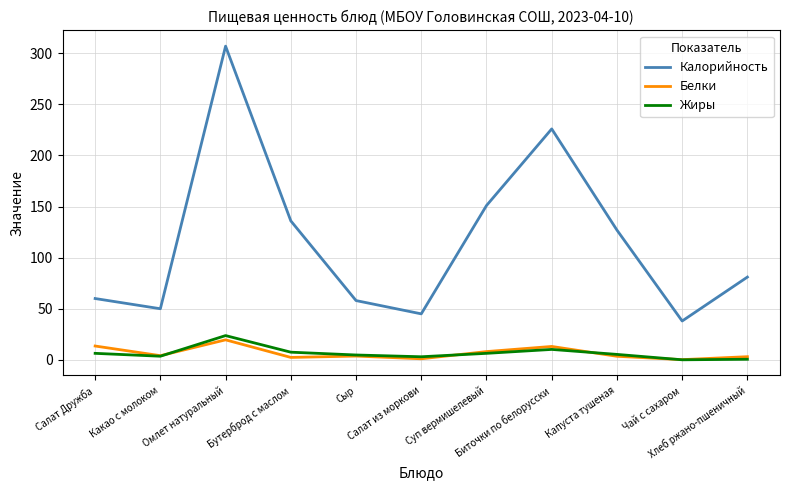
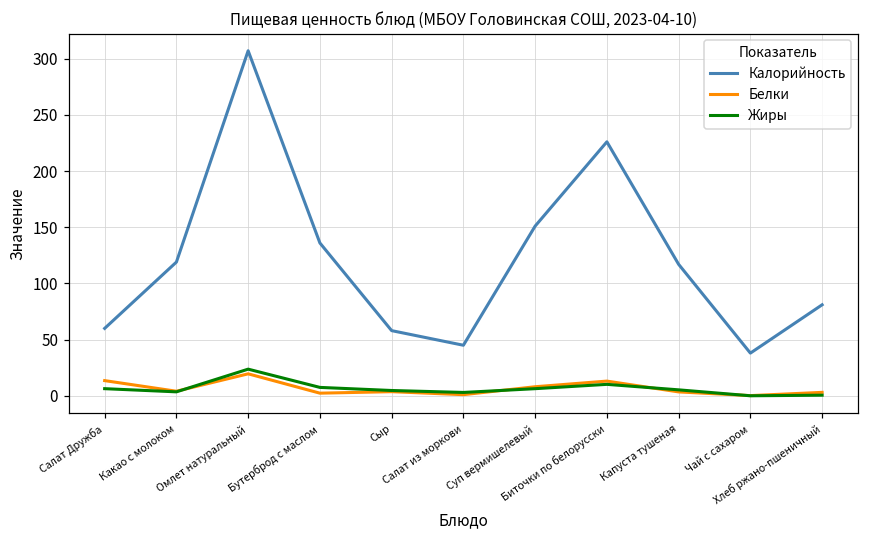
  {
    "Калорийность": {
      "Салат Дружба": 60,
-     "Какао с молоком": 50,
+     "Какао с молоком": 119,
      "Омлет натуральный": 307,
      "Бутерброд с маслом": 136,
      "Сыр": 58,
      "Салат из моркови": 45,
      "Суп вермишелевый": 151,
      "Биточки по белорусски": 226,
-     "Капуста тушеная": 127,
+     "Капуста тушеная": 117,
      "Чай с сахаром": 38,
      "Хлеб ржано-пшеничный": 81
    },
    "Белки": {
      "Салат Дружба": 14,
      "Омлет натуральный": 20,
      "Бутерброд с маслом": 2,
      "Биточки по белорусски": 13,
      "Хлеб ржано-пшеничный": 3
    },
    "Жиры": {
      "Салат Дружба": 6,
      "Омлет натуральный": 24,
      "Бутерброд с маслом": 7,
      "Биточки по белорусски": 10,
      "Хлеб ржано-пшеничный": 1
    }
  }
